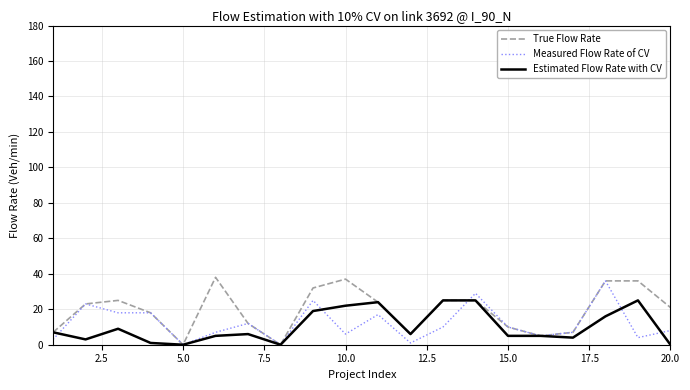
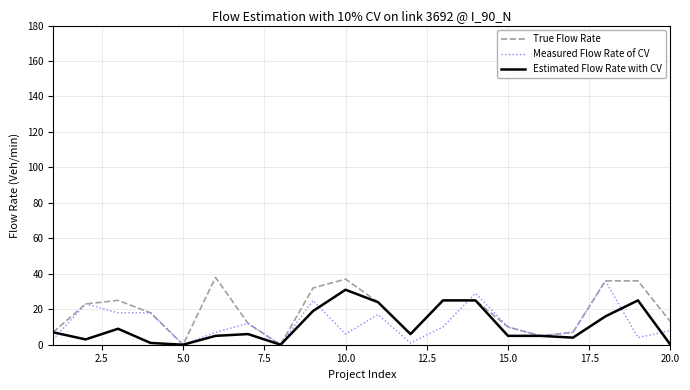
  {
    "True Flow Rate": {
      "10.0": 37,
-     "20.0": 21
+     "20.0": 13
    },
    "Measured Flow Rate of CV": {
      "10.0": 6,
      "20.0": 8
    },
    "Estimated Flow Rate with CV": {
-     "10.0": 22,
+     "10.0": 31,
      "15.0": 5,
      "20.0": 0
    }
  }
